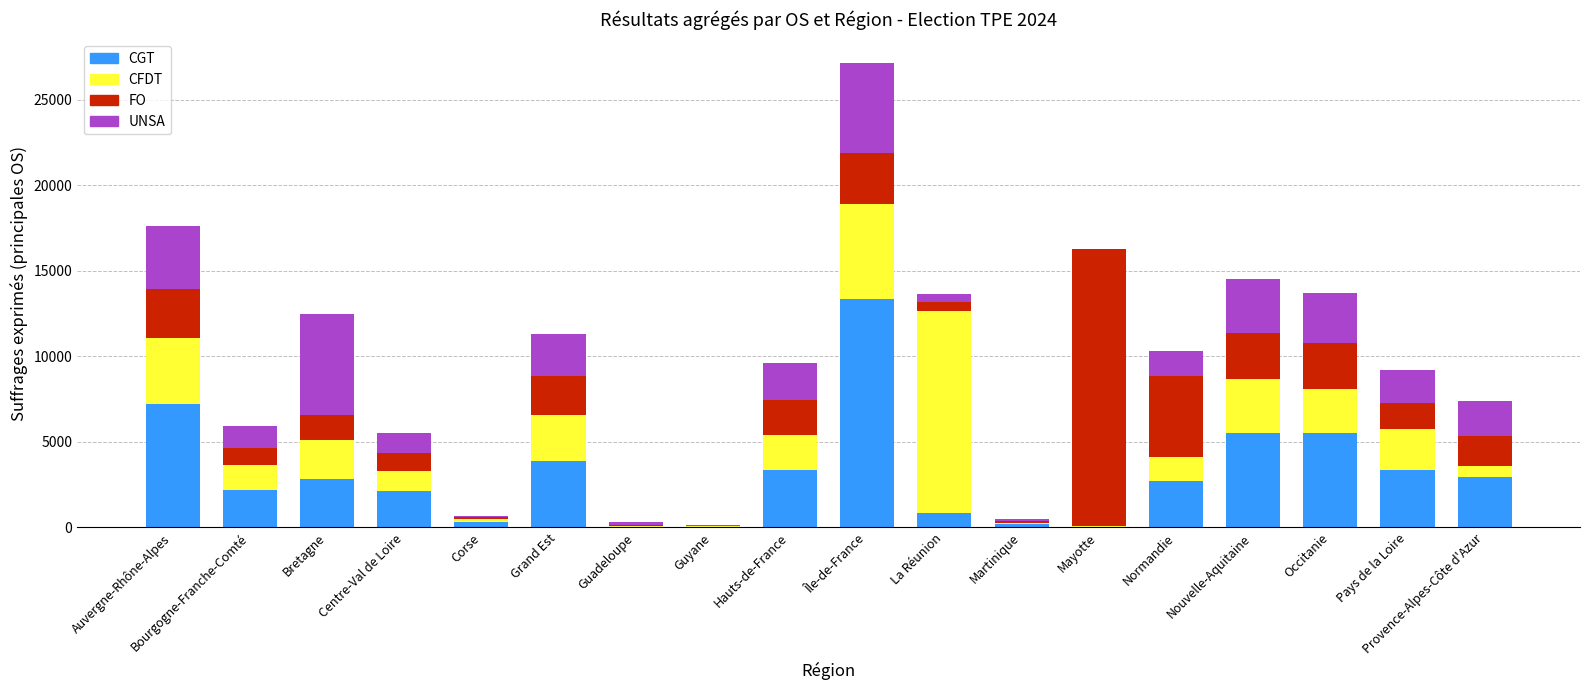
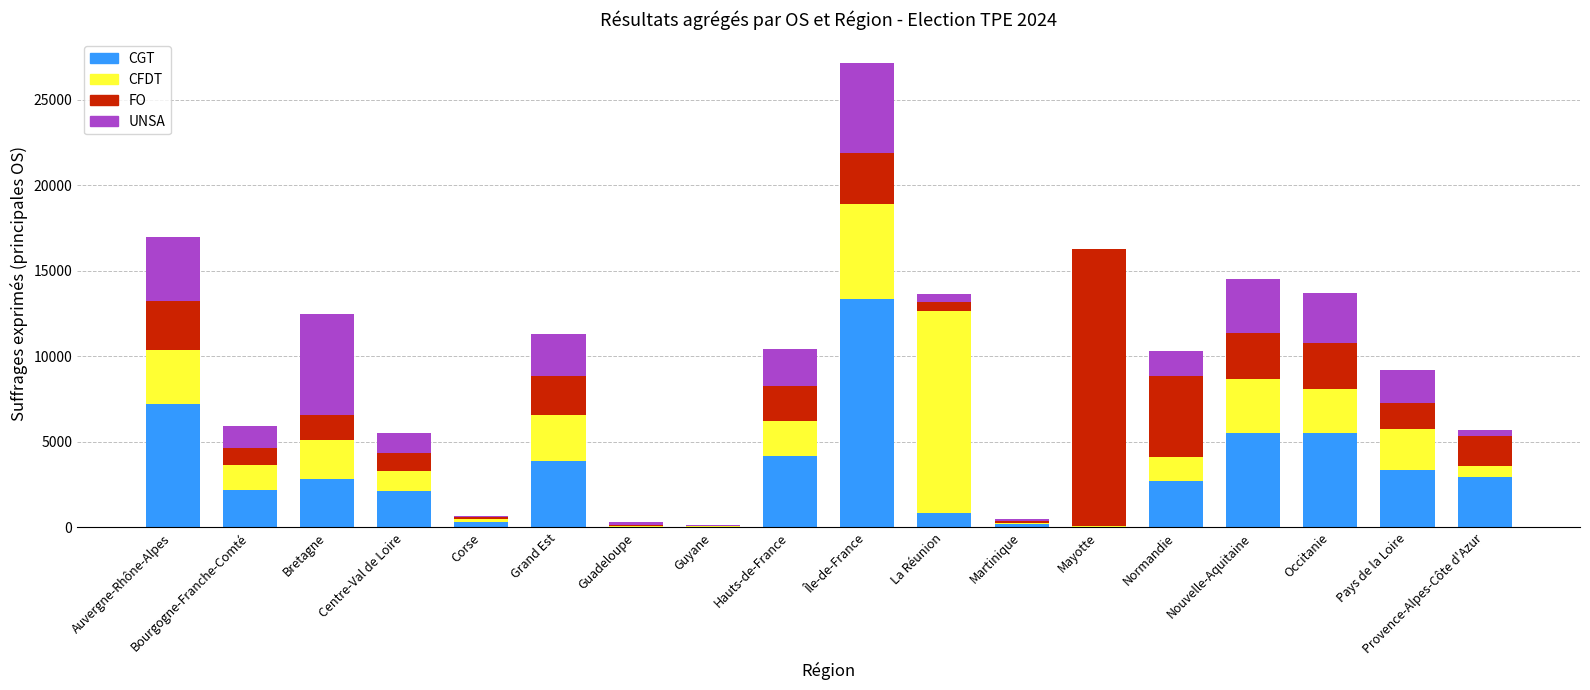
  {
    "CGT": {
      "Auvergne-Rhône-Alpes": 7200,
      "Bourgogne-Franche-Comté": 2200,
      "Bretagne": 2800,
      "Centre-Val de Loire": 2100,
      "Corse": 300,
      "Grand Est": 3900,
      "Guadeloupe": 0,
-     "Hauts-de-France": 3300,
+     "Hauts-de-France": 4200,
      "Île-de-France": 13400,
      "La Réunion": 800,
      "Martinique": 200,
      "Normandie": 2700,
      "Nouvelle-Aquitaine": 5500,
      "Occitanie": 5500,
      "Pays de la Loire": 3300,
      "Provence-Alpes-Côte d'Azur": 3000
    },
    "CFDT": {
-     "Auvergne-Rhône-Alpes": 3800,
+     "Auvergne-Rhône-Alpes": 3200,
      "Bourgogne-Franche-Comté": 1400,
      "Bretagne": 2300,
      "Centre-Val de Loire": 1200,
      "Corse": 200,
      "Grand Est": 2700,
      "Hauts-de-France": 2000,
      "Île-de-France": 5500,
      "La Réunion": 11800,
      "Normandie": 1400,
      "Nouvelle-Aquitaine": 3100,
      "Occitanie": 2500,
      "Pays de la Loire": 2400,
      "Provence-Alpes-Côte d'Azur": 600
    },
    "FO": {
      "Auvergne-Rhône-Alpes": 2900,
      "Bourgogne-Franche-Comté": 1000,
      "Bretagne": 1400,
      "Centre-Val de Loire": 1100,
      "Grand Est": 2300,
      "Hauts-de-France": 2100,
      "Île-de-France": 3000,
      "La Réunion": 500,
      "Mayotte": 16200,
      "Normandie": 4700,
      "Nouvelle-Aquitaine": 2700,
      "Occitanie": 2700,
      "Pays de la Loire": 1500,
      "Provence-Alpes-Côte d'Azur": 1700
    },
    "UNSA": {
      "Auvergne-Rhône-Alpes": 3700,
      "Bourgogne-Franche-Comté": 1300,
      "Bretagne": 5900,
      "Centre-Val de Loire": 1200,
      "Grand Est": 2500,
      "Guadeloupe": 200,
      "Hauts-de-France": 2200,
      "Île-de-France": 5300,
      "La Réunion": 400,
      "Normandie": 1500,
      "Nouvelle-Aquitaine": 3200,
      "Occitanie": 2900,
      "Pays de la Loire": 1900,
-     "Provence-Alpes-Côte d'Azur": 2000
+     "Provence-Alpes-Côte d'Azur": 400
    }
  }
